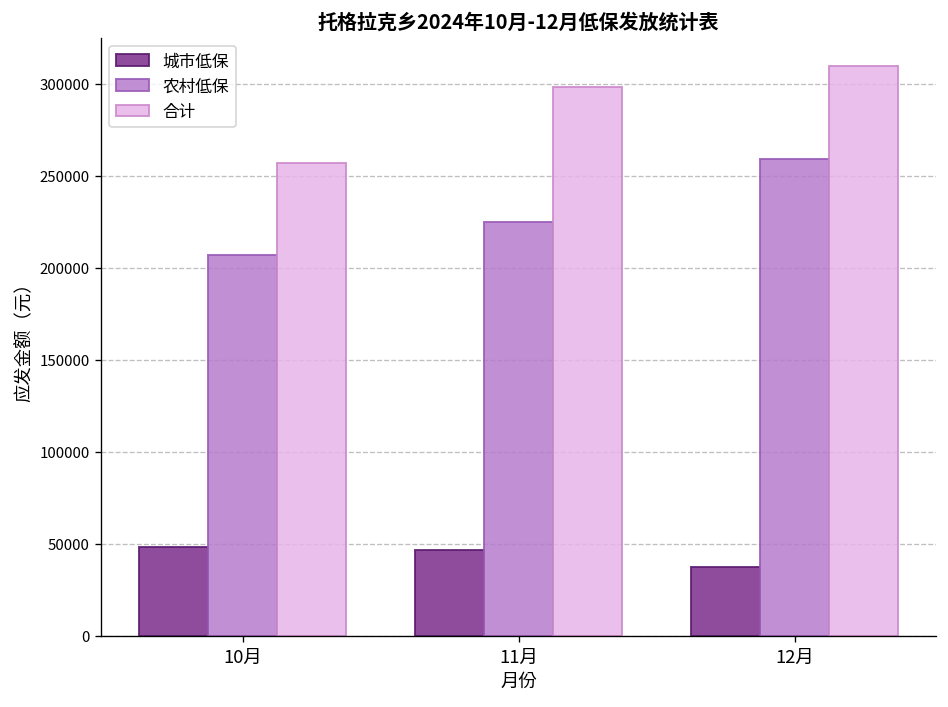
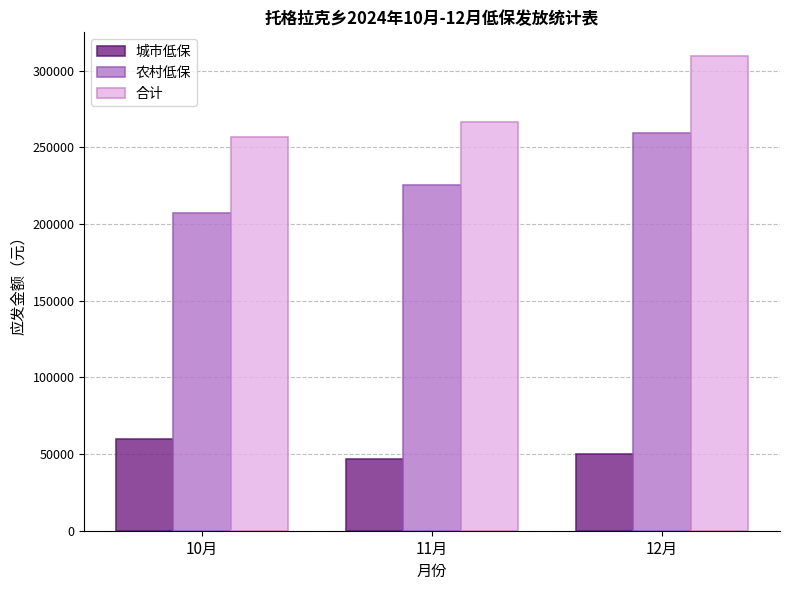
  {
    "城市低保": {
-     "10月": 48000,
+     "10月": 60000,
      "11月": 47000,
-     "12月": 37000
+     "12月": 50000
    },
    "农村低保": {
      "10月": 207000,
      "11月": 225000,
      "12月": 259000
    },
    "合计": {
      "10月": 257000,
-     "11月": 298000,
+     "11月": 266000,
      "12月": 309000
    }
  }
